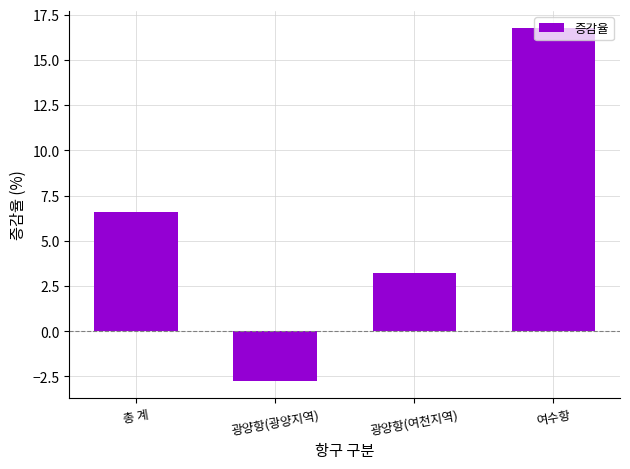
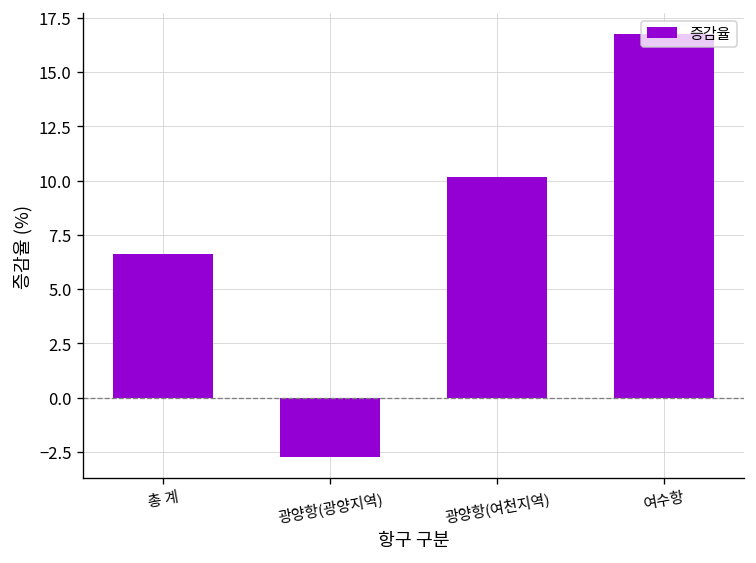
  {
    "총 계": 6.6,
    "광양항(광양지역)": -2.7,
-   "광양항(여천지역)": 3.2
+   "광양항(여천지역)": 10.2
  }
